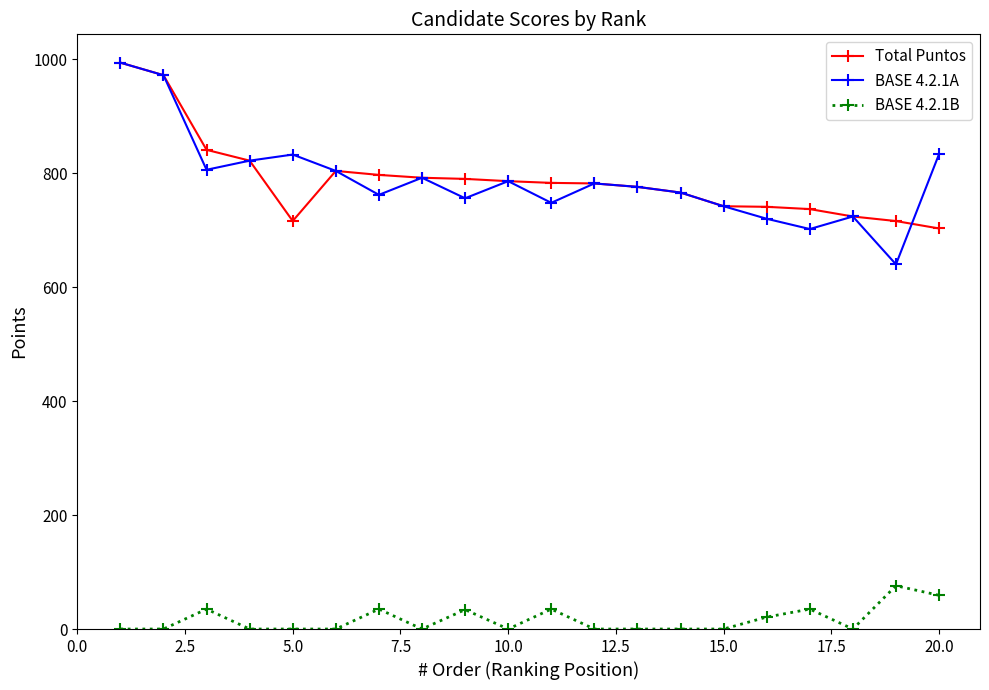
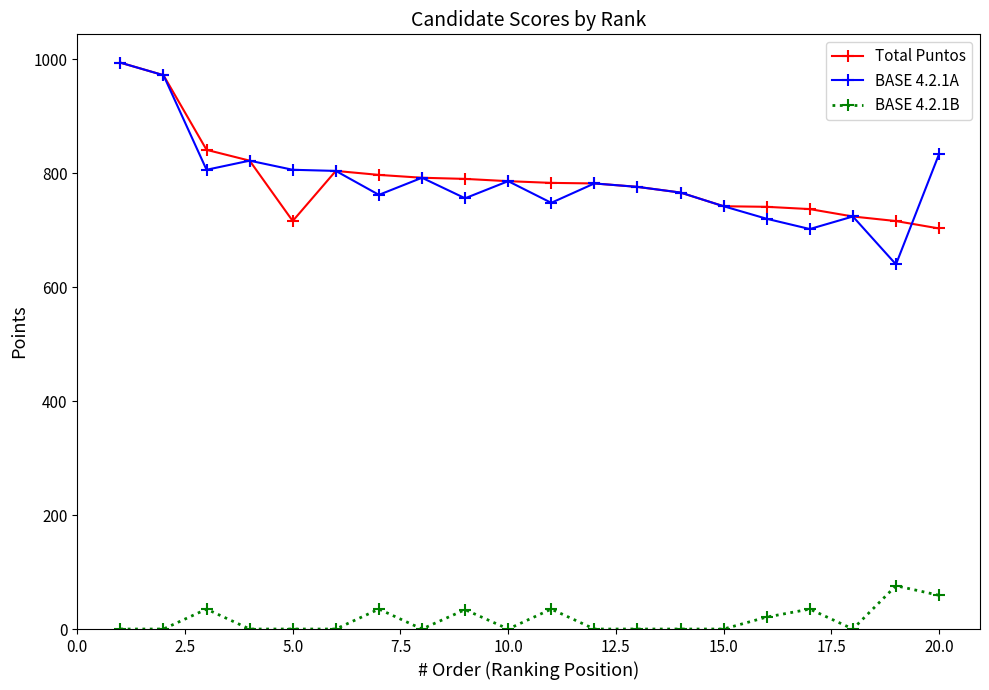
  {
    "Total Puntos": {
      "5.0": 720,
      "20.0": 700
    },
    "BASE 4.2.1A": {
-     "5.0": 830,
+     "5.0": 810,
      "20.0": 830
    },
    "BASE 4.2.1B": {
      "5.0": 0,
      "10.0": 0,
      "15.0": 0,
      "20.0": 60
    }
  }
